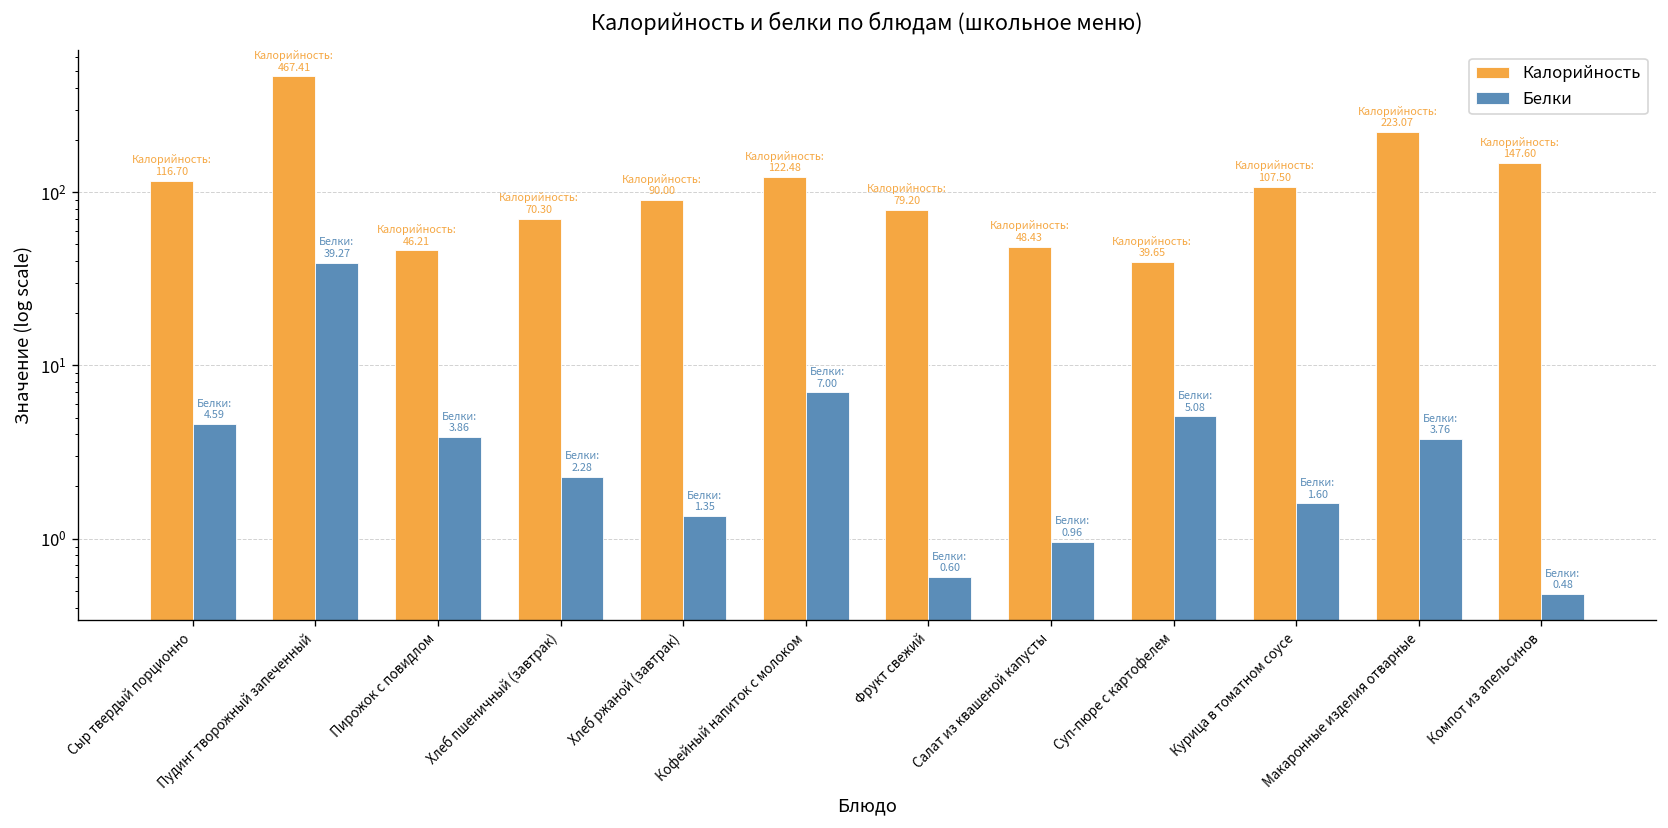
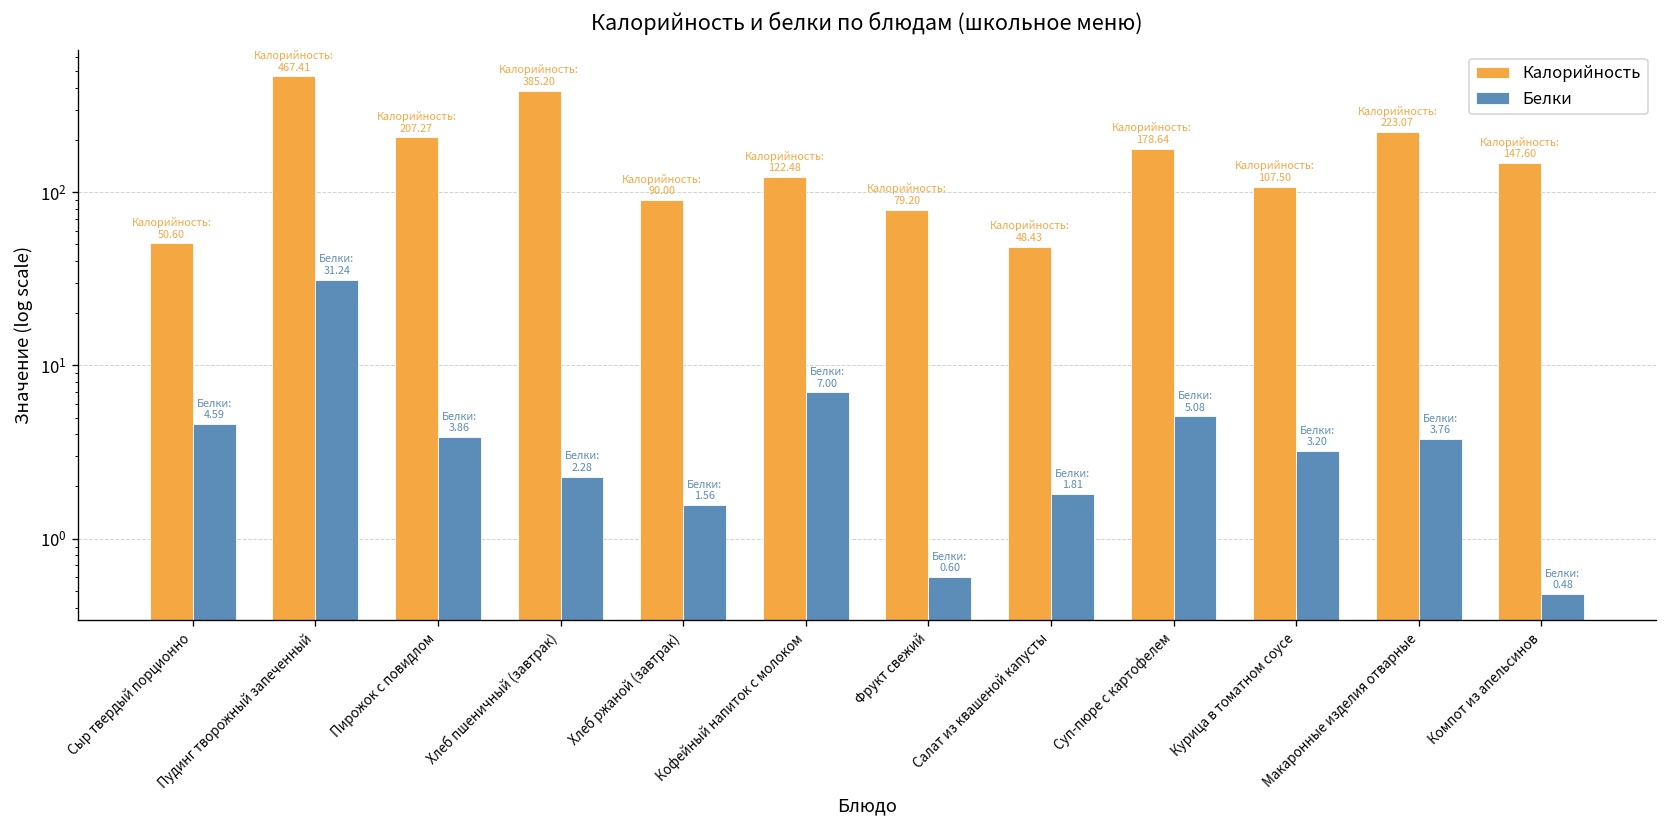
  {
    "Калорийность": {
-     "Сыр твердый порционно": 116.70,
+     "Сыр твердый порционно": 50.60,
      "Пудинг творожный запеченный": 467.41,
-     "Пирожок с повидлом": 46.21,
-     "Хлеб пшеничный (завтрак)": 70.30,
+     "Пирожок с повидлом": 207.27,
+     "Хлеб пшеничный (завтрак)": 385.20,
      "Хлеб ржаной (завтрак)": 90.00,
      "Кофейный напиток с молоком": 122.48,
      "Фрукт свежий": 79.20,
      "Салат из квашеной капусты": 48.43,
-     "Суп-пюре с картофелем": 39.65,
+     "Суп-пюре с картофелем": 178.64,
      "Курица в томатном соусе": 107.50,
      "Макаронные изделия отварные": 223.07,
      "Компот из апельсинов": 147.60
    },
    "Белки": {
      "Сыр твердый порционно": 4.59,
-     "Пудинг творожный запеченный": 39.27,
+     "Пудинг творожный запеченный": 31.24,
      "Пирожок с повидлом": 3.86,
      "Хлеб пшеничный (завтрак)": 2.28,
-     "Хлеб ржаной (завтрак)": 1.35,
+     "Хлеб ржаной (завтрак)": 1.56,
      "Кофейный напиток с молоком": 7.00,
      "Фрукт свежий": 0.60,
-     "Салат из квашеной капусты": 0.96,
+     "Салат из квашеной капусты": 1.81,
      "Суп-пюре с картофелем": 5.08,
-     "Курица в томатном соусе": 1.60,
+     "Курица в томатном соусе": 3.20,
      "Макаронные изделия отварные": 3.76,
      "Компот из апельсинов": 0.48
    }
  }
